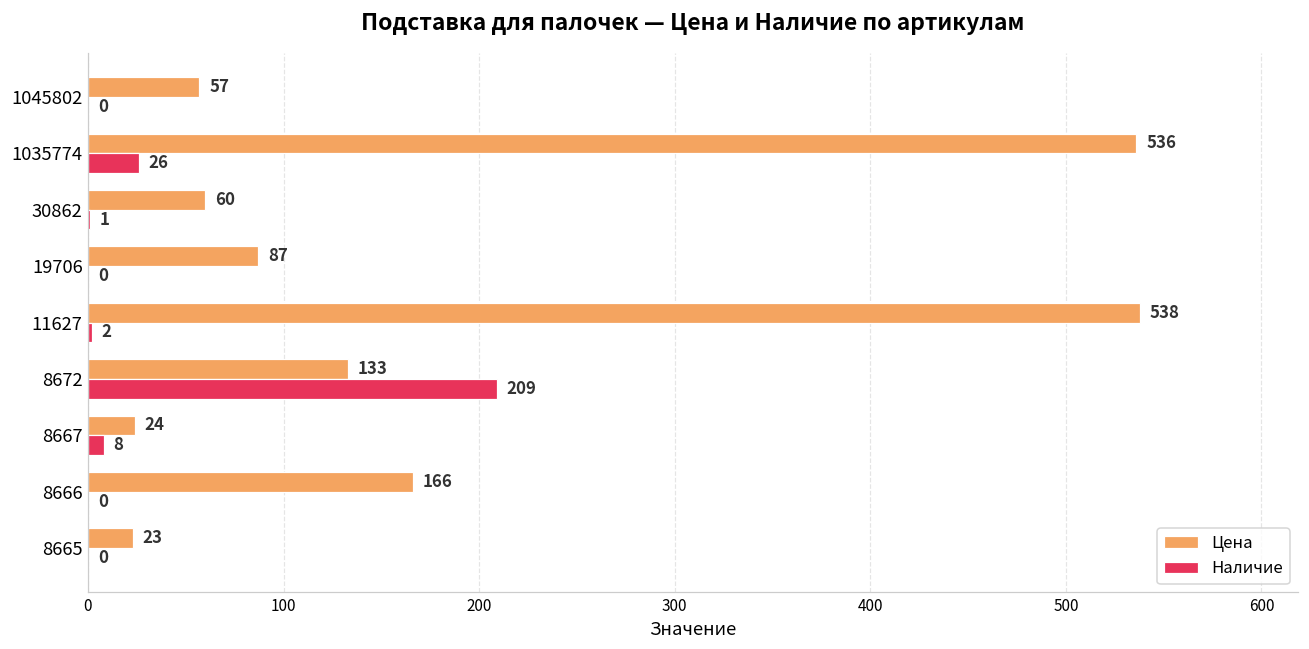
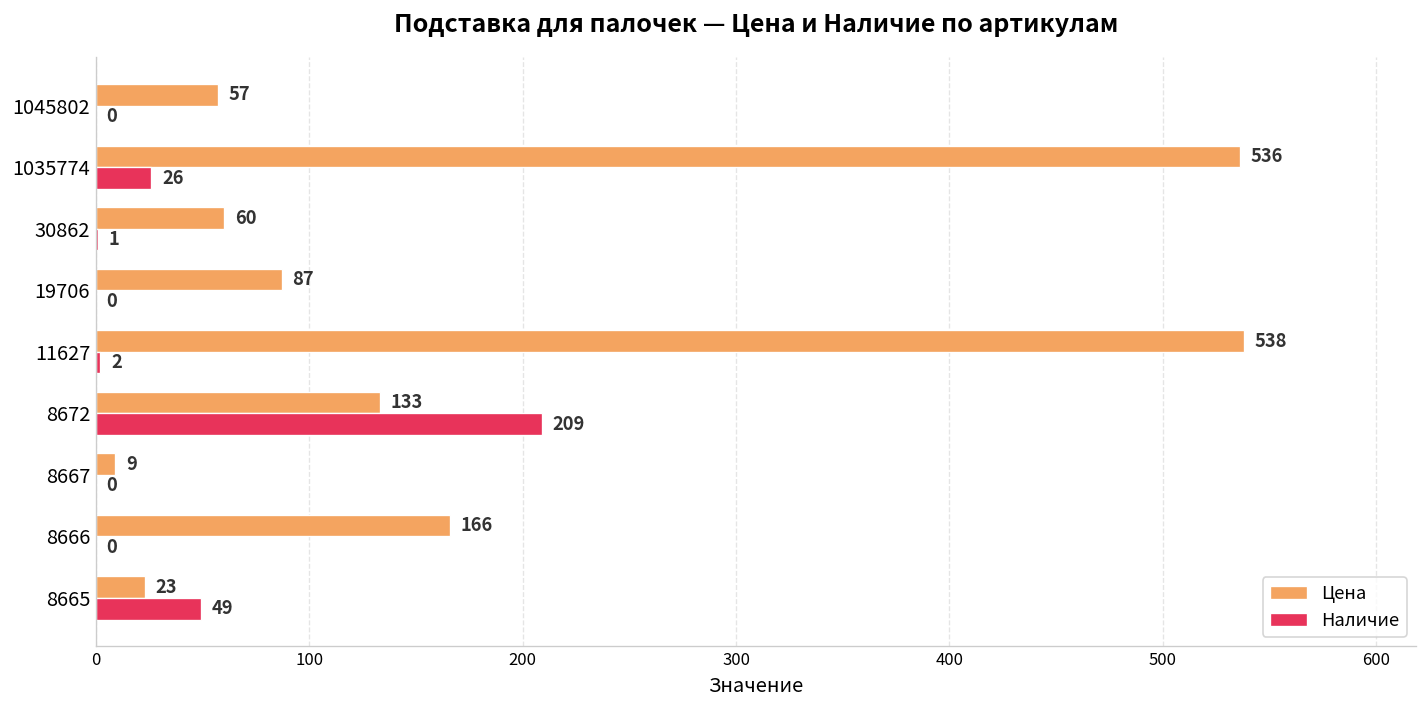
  {
    "Цена": {
      "1045802": 57,
      "1035774": 536,
      "30862": 60,
      "19706": 87,
      "11627": 538,
      "8672": 133,
-     "8667": 24,
+     "8667": 9,
      "8666": 166,
      "8665": 23
    },
    "Наличие": {
      "1045802": 0,
      "1035774": 26,
      "30862": 1,
      "19706": 0,
      "11627": 2,
      "8672": 209,
-     "8667": 8,
+     "8667": 0,
      "8666": 0,
-     "8665": 0
+     "8665": 49
    }
  }
